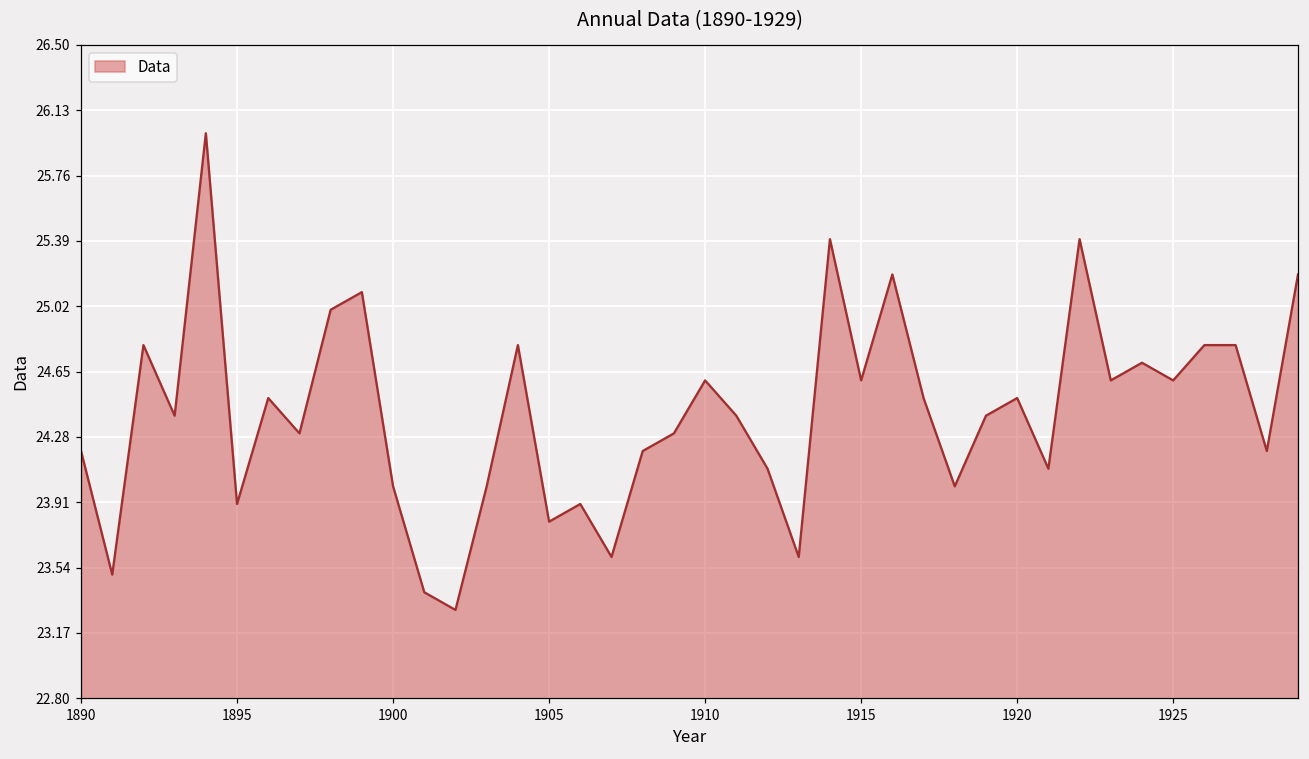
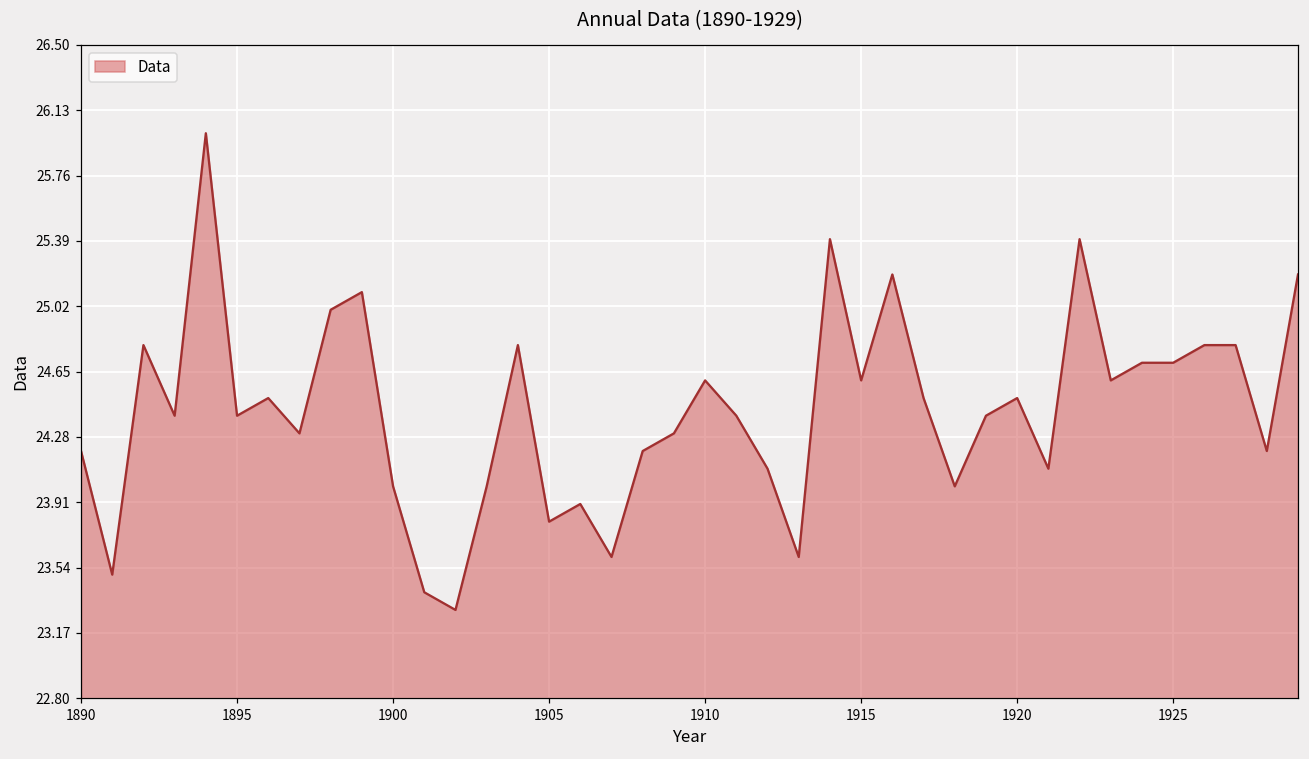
  {
    "1890": 24.2,
-   "1895": 23.9,
+   "1895": 24.4,
    "1900": 24.0,
    "1905": 23.8,
    "1910": 24.6,
    "1915": 24.6,
    "1920": 24.5,
-   "1925": 24.6
+   "1925": 24.7
  }
